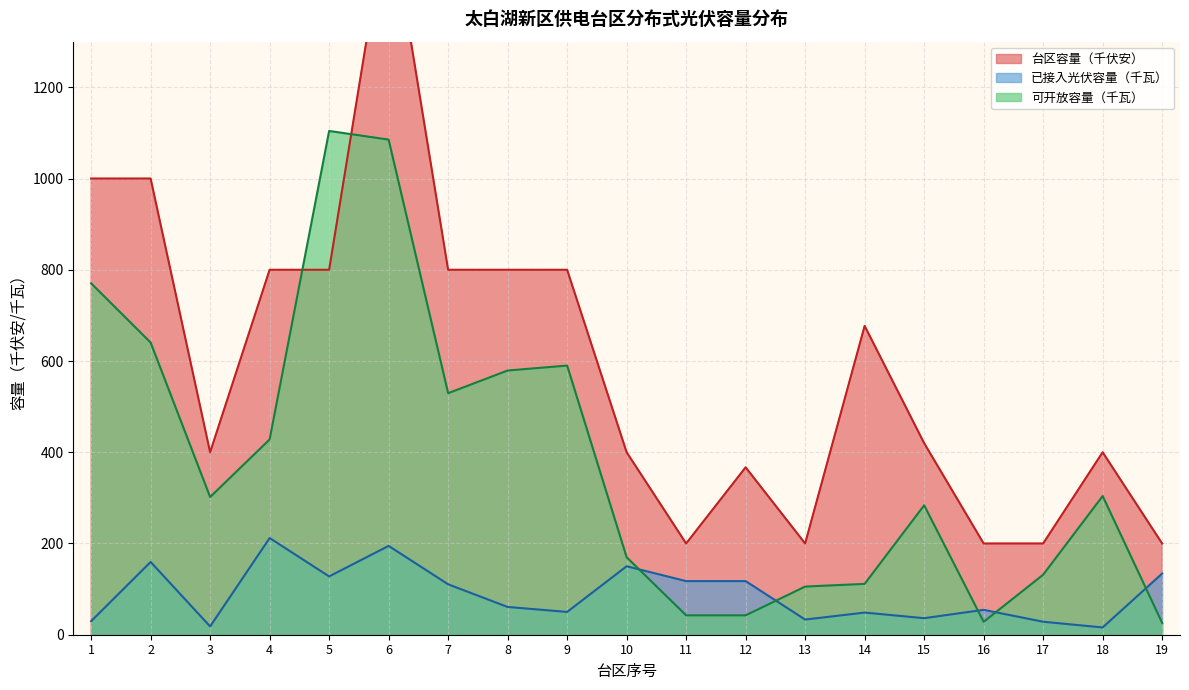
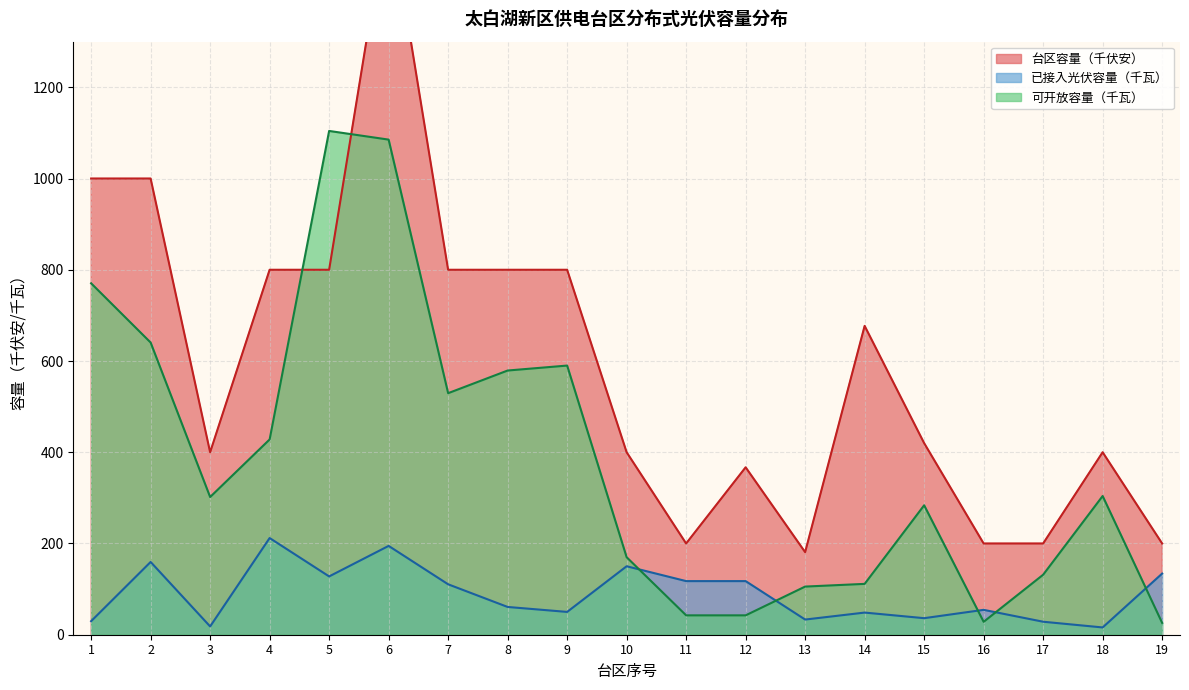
  {
    "台区容量（千伏安）": {
      "1": 1000,
      "2": 1000,
      "3": 400,
      "4": 800,
      "5": 800,
      "7": 800,
      "8": 800,
      "9": 800,
      "10": 400,
      "11": 200,
      "12": 370,
-     "13": 200,
+     "13": 180,
      "14": 680,
      "15": 420,
      "16": 200,
      "17": 200,
      "18": 400,
      "19": 200
    },
    "已接入光伏容量（千瓦）": {
      "1": 30,
      "2": 160,
      "3": 20,
      "4": 210,
      "5": 130,
      "6": 190,
      "7": 110,
      "8": 60,
      "9": 50,
      "10": 150,
      "11": 120,
      "12": 120,
      "13": 30,
      "14": 50,
      "15": 40,
      "16": 50,
      "17": 30,
      "18": 20,
      "19": 130
    },
    "可开放容量（千瓦）": {
      "1": 770,
      "2": 640,
      "3": 300,
      "4": 430,
      "5": 1100,
      "6": 1090,
      "7": 530,
      "8": 580,
      "9": 590,
      "10": 170,
      "11": 40,
      "12": 40,
      "13": 110,
      "14": 110,
      "15": 280,
      "16": 30,
      "17": 130,
      "18": 300,
      "19": 30
    }
  }
